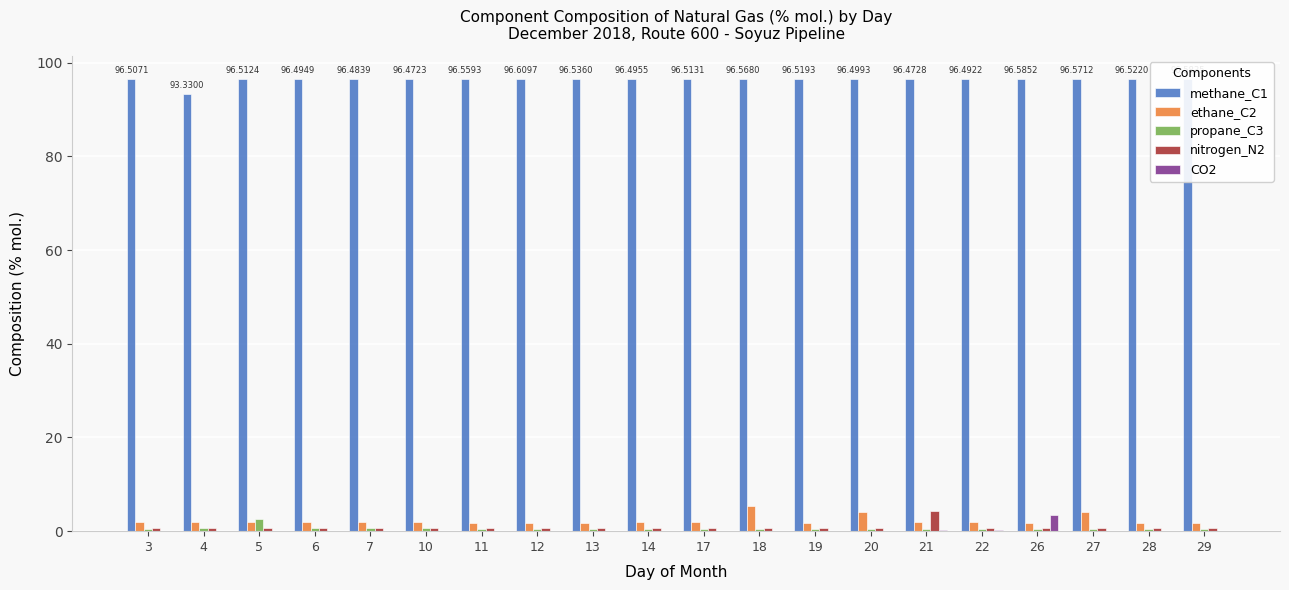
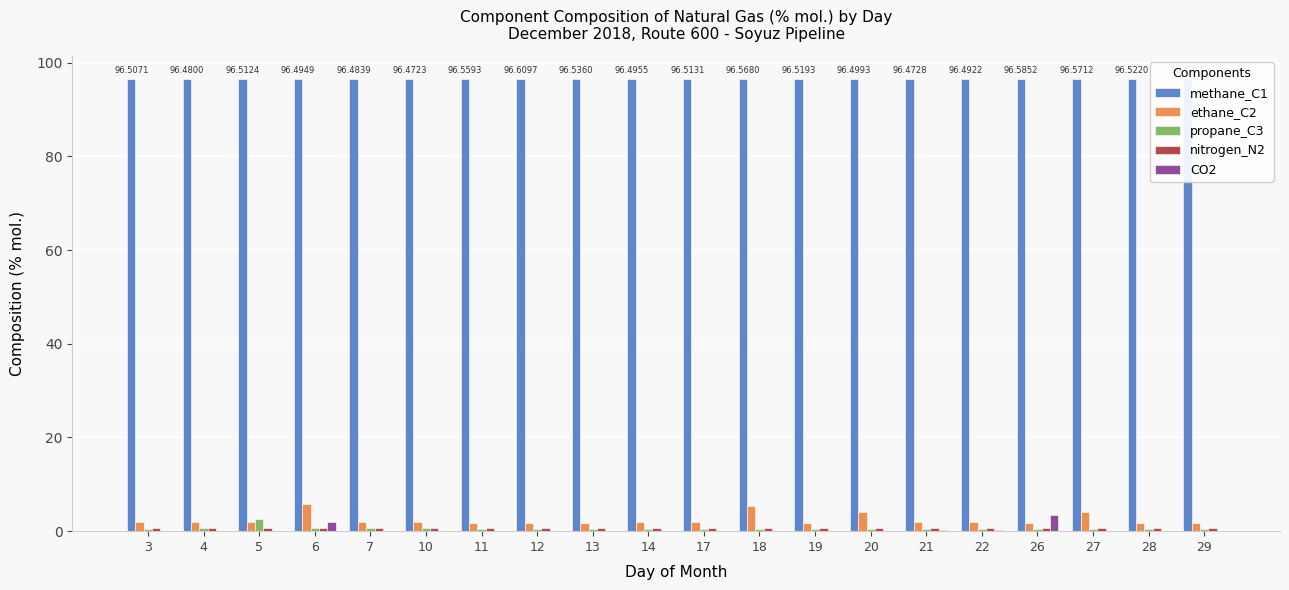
  {
    "methane_C1": {
      "3": 96.5071,
-     "4": 93.3300,
+     "4": 96.4800,
      "5": 96.5124,
      "6": 96.4949,
      "7": 96.4839,
      "10": 96.4723,
      "11": 96.5593,
      "12": 96.6097,
      "13": 96.5360,
      "14": 96.4955,
      "17": 96.5131,
      "18": 96.5680,
      "19": 96.5193,
      "20": 96.4993,
      "21": 96.4728,
      "22": 96.4922,
      "26": 96.5852,
      "27": 96.5712,
      "28": 96.5220
    },
    "ethane_C2": {
      "3": 2,
      "4": 2,
      "5": 2,
-     "6": 2,
+     "6": 6,
      "7": 2,
      "10": 2,
      "11": 2,
      "12": 2,
      "13": 2,
      "14": 2,
      "17": 2,
      "18": 5,
      "19": 2,
      "20": 4,
      "21": 2,
      "22": 2,
      "26": 2,
      "27": 4,
      "28": 2,
      "29": 2
    },
    "propane_C3": {
      "3": 1,
      "4": 1,
      "5": 3,
      "6": 1,
      "7": 1,
      "10": 1,
      "11": 1,
      "12": 1,
      "13": 1,
      "14": 1,
      "17": 1,
      "18": 1,
      "19": 1,
      "20": 1,
      "21": 1,
      "22": 1,
      "26": 1,
      "27": 1,
      "28": 1,
      "29": 1
    },
    "nitrogen_N2": {
      "3": 1,
      "4": 1,
      "5": 1,
      "6": 1,
      "7": 1,
      "10": 1,
      "11": 1,
      "12": 1,
      "13": 1,
      "14": 1,
      "17": 1,
      "18": 1,
      "19": 1,
      "20": 1,
-     "21": 4,
+     "21": 1,
      "22": 1,
      "26": 1,
      "27": 1,
      "28": 1,
      "29": 1
    },
    "CO2": {
-     "6": 0,
+     "6": 2,
      "26": 4
    }
  }
